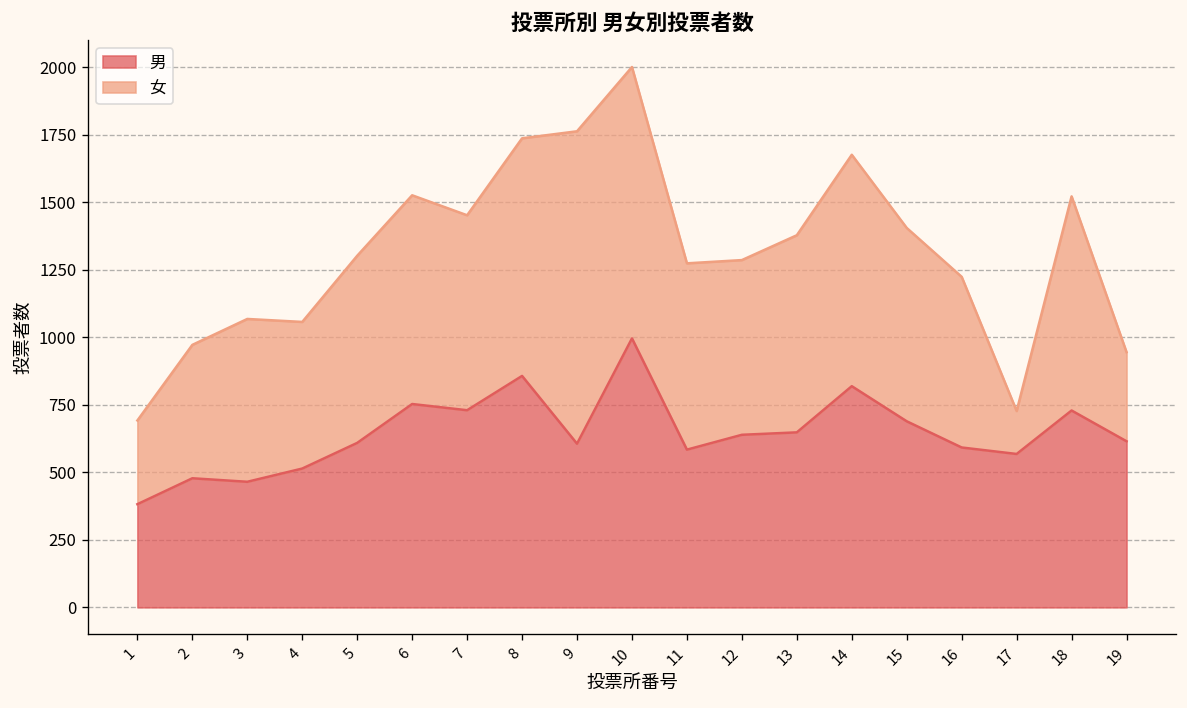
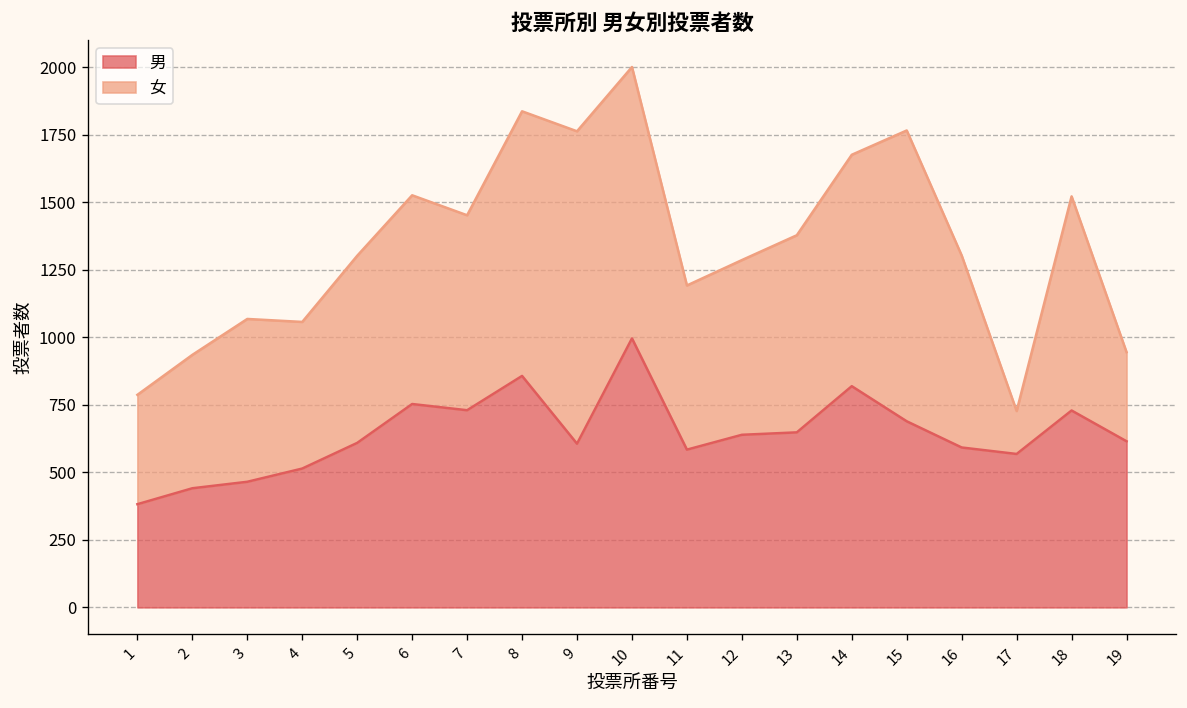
  {
    "男": {
      "1": 380,
-     "2": 480,
+     "2": 440,
      "3": 470,
      "4": 510,
      "5": 610,
      "6": 750,
      "7": 730,
      "8": 860,
      "9": 610,
      "10": 1000,
      "11": 580,
      "12": 640,
      "13": 650,
      "14": 820,
      "15": 690,
      "16": 590,
      "17": 570,
      "18": 730,
      "19": 620
    },
    "女": {
-     "1": 310,
+     "1": 410,
      "2": 490,
      "3": 600,
      "4": 540,
      "5": 690,
      "6": 770,
      "7": 720,
-     "8": 880,
+     "8": 980,
      "9": 1160,
      "10": 1010,
-     "11": 690,
+     "11": 610,
      "12": 650,
      "13": 730,
      "14": 860,
-     "15": 720,
-     "16": 630,
+     "15": 1080,
+     "16": 710,
      "17": 160,
      "18": 790,
      "19": 330
    }
  }
